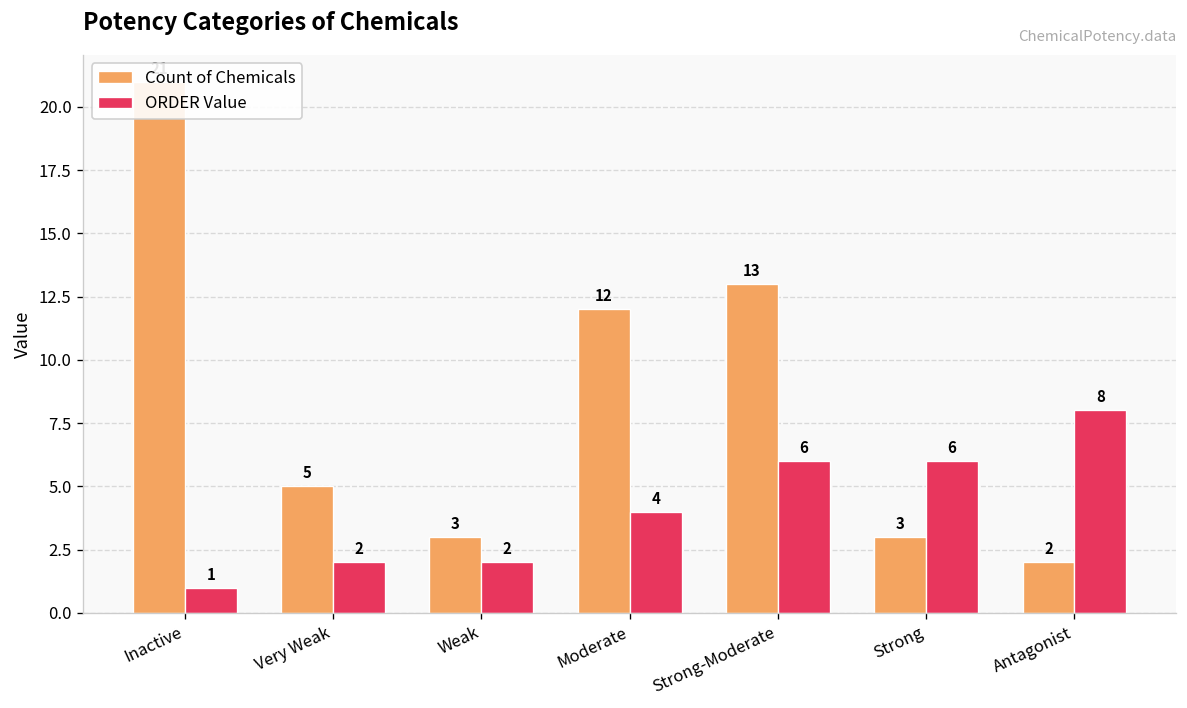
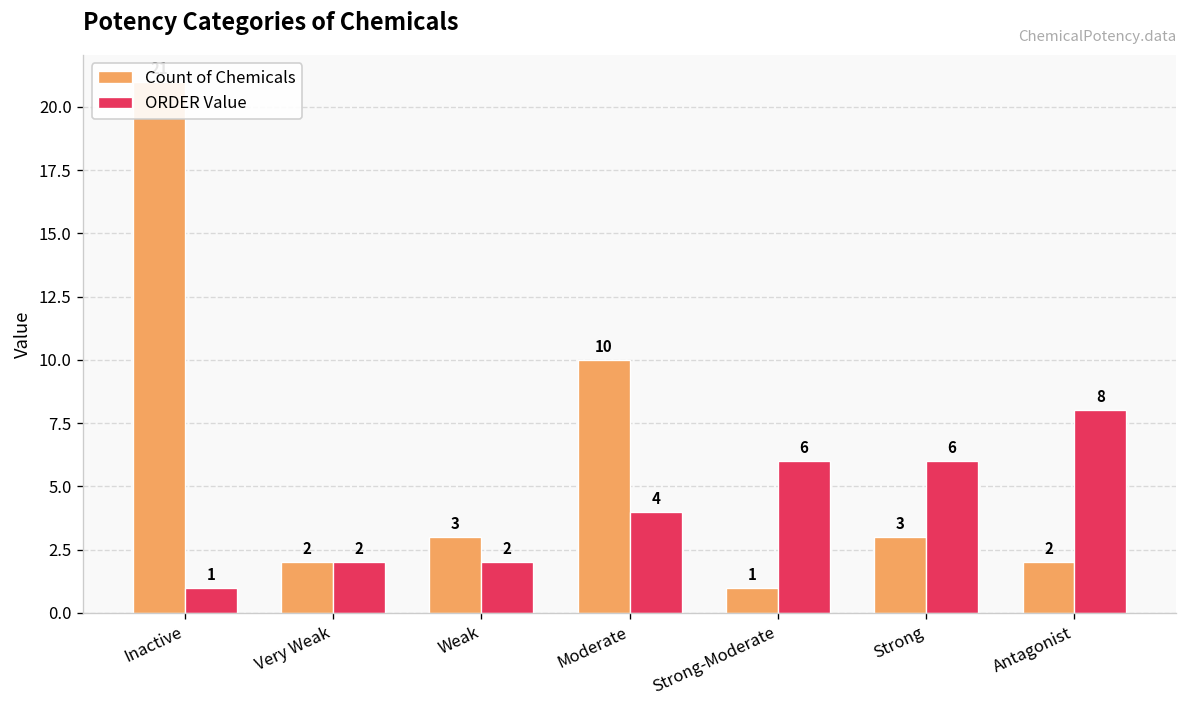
  {
    "Count of Chemicals": {
-     "Very Weak": 5,
+     "Very Weak": 2,
      "Weak": 3,
-     "Moderate": 12,
-     "Strong-Moderate": 13,
+     "Moderate": 10,
+     "Strong-Moderate": 1,
      "Strong": 3,
      "Antagonist": 2
    },
    "ORDER Value": {
      "Inactive": 1,
      "Very Weak": 2,
      "Weak": 2,
      "Moderate": 4,
      "Strong-Moderate": 6,
      "Strong": 6,
      "Antagonist": 8
    }
  }
